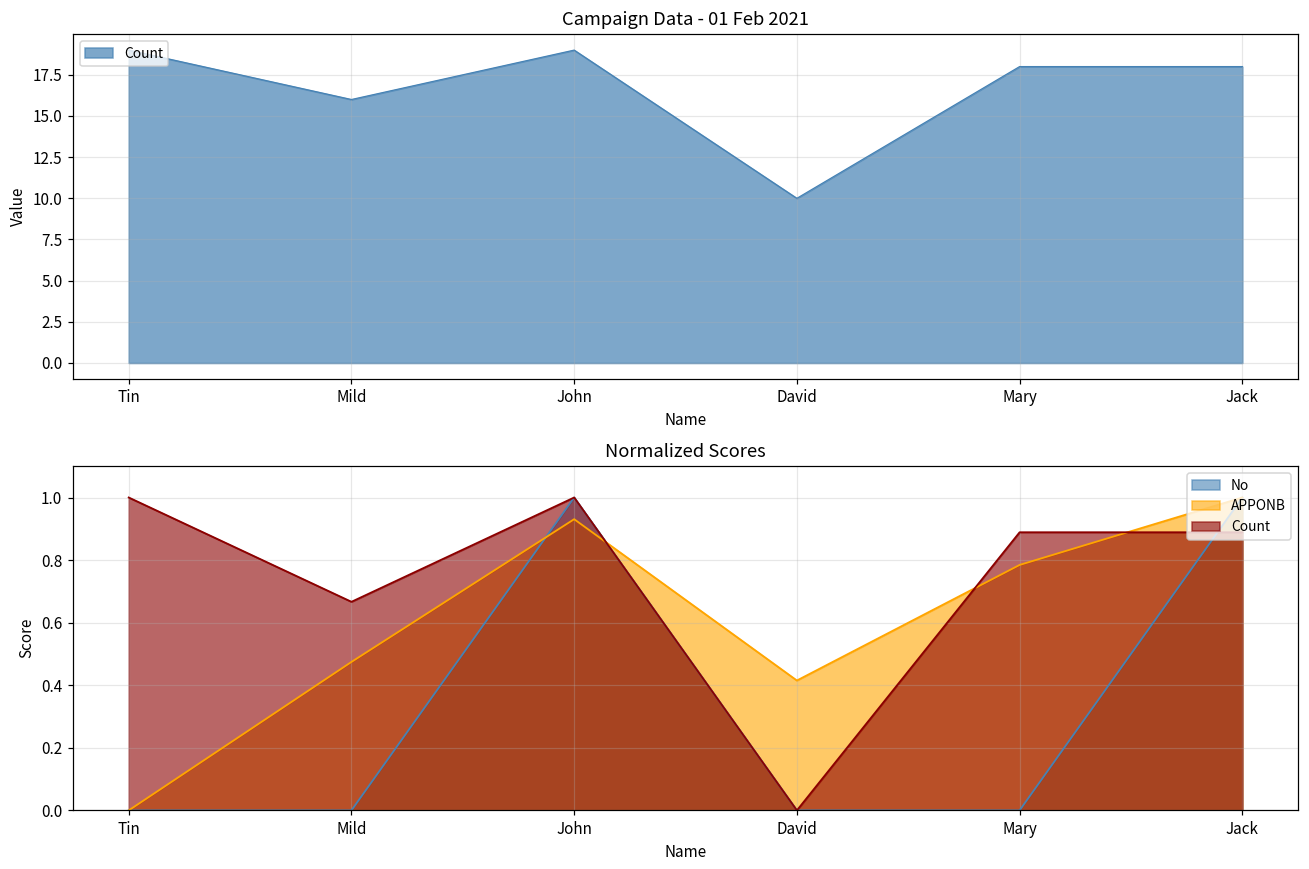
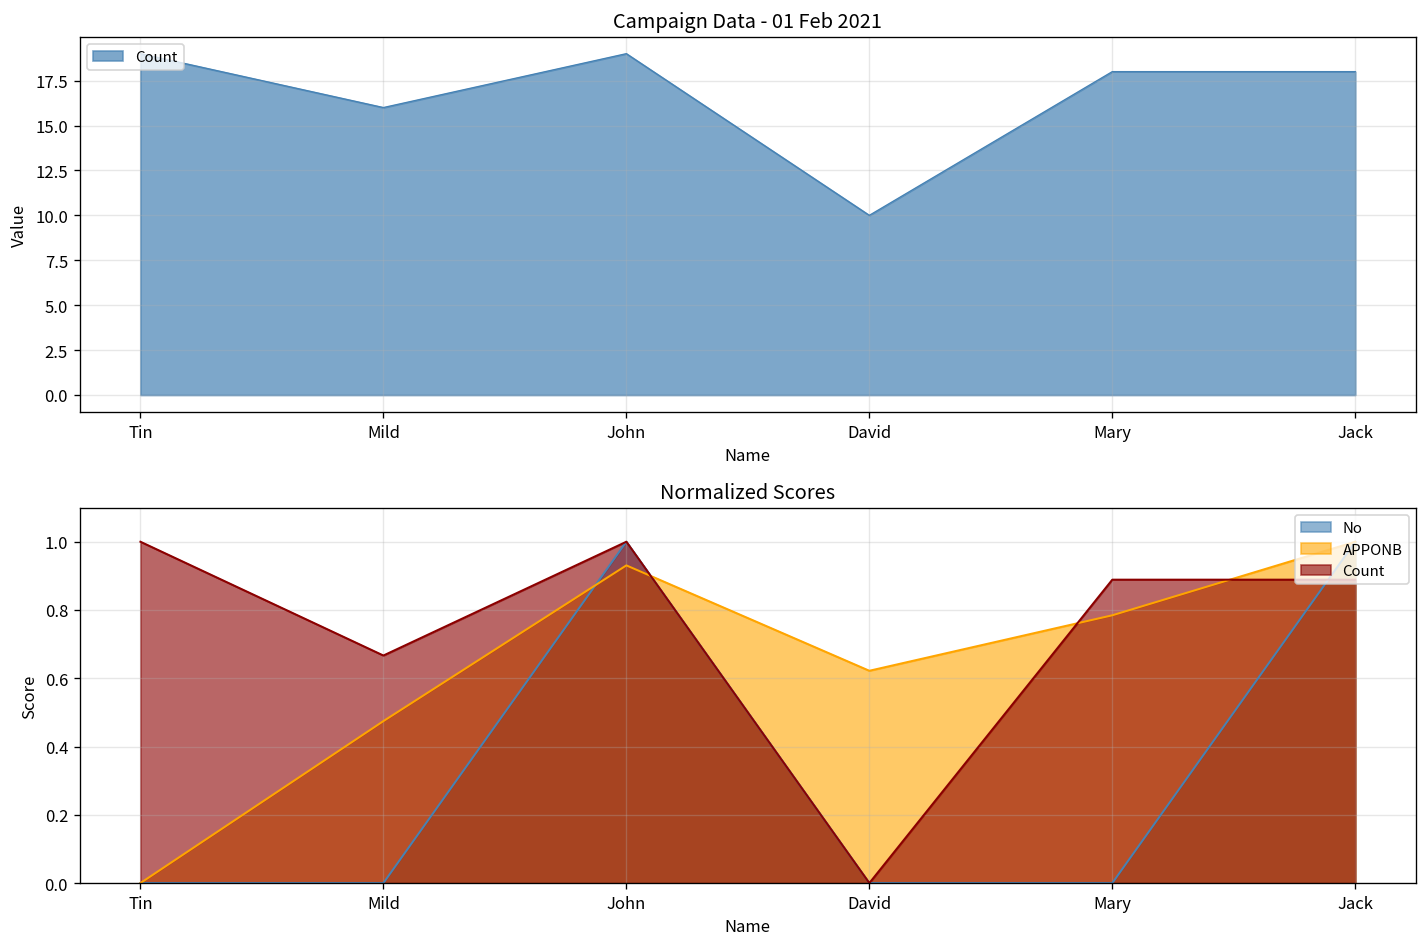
  {
    "Campaign Data - 01 Feb 2021": {
      "Mild": 16.0,
      "John": 19.0,
      "David": 10.0,
      "Mary": 18.0,
      "Jack": 18.0
    },
    "Normalized Scores": {
      "No": {
        "Mild": 0.00,
        "Mary": 0.00
      },
      "APPONB": {
        "Mild": 0.47,
        "John": 0.93,
-       "David": 0.42,
+       "David": 0.62,
        "Mary": 0.78
      },
      "Count": {
        "Tin": 1.00,
        "Mild": 0.67,
        "Mary": 0.89
      }
    }
  }
